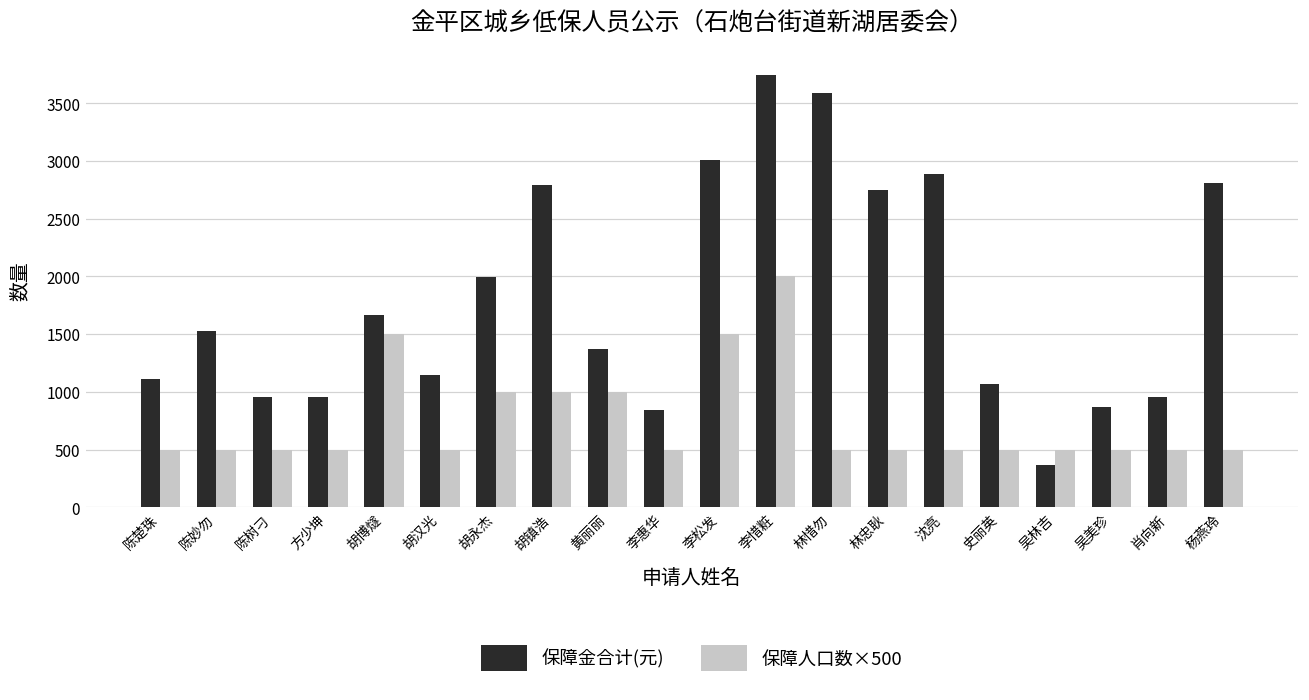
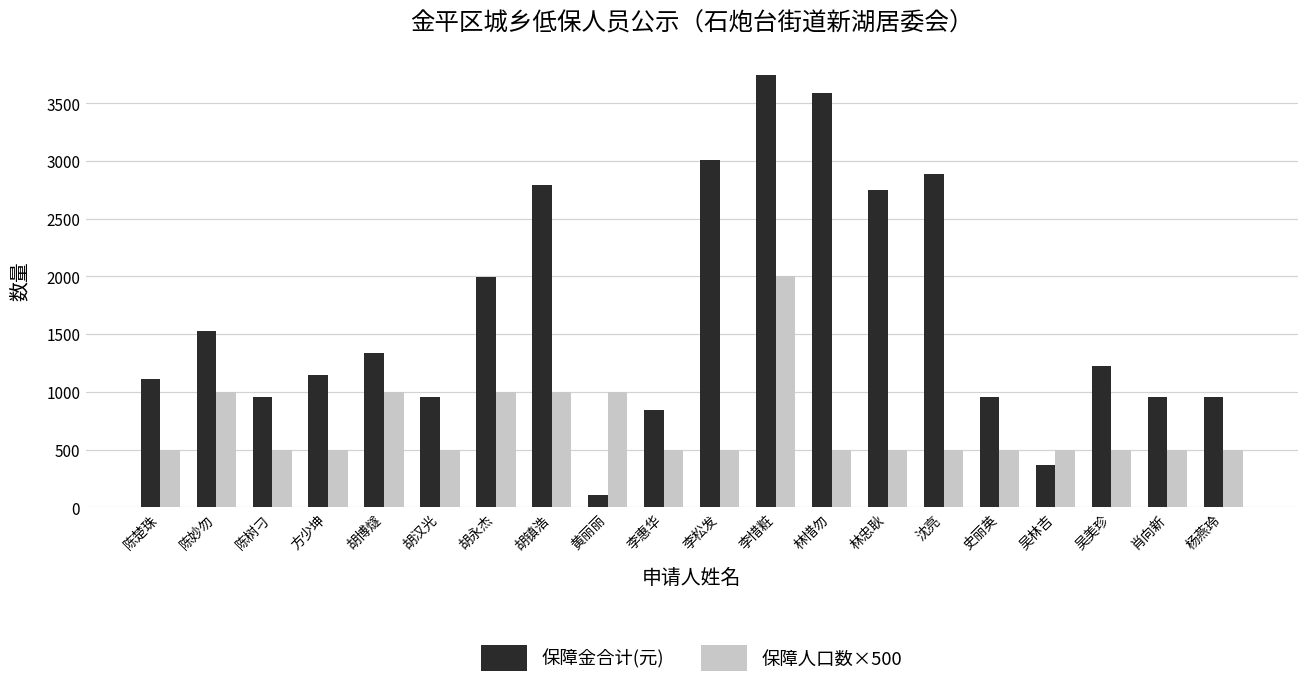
  {
    "保障金合计(元)": {
      "陈楚珠": 1110,
      "陈妙勿": 1530,
      "陈树刁": 960,
-     "方少坤": 960,
-     "胡博燧": 1670,
-     "胡汉光": 1150,
+     "方少坤": 1150,
+     "胡博燧": 1340,
+     "胡汉光": 960,
      "胡永杰": 2000,
      "胡镇浩": 2790,
-     "黄丽丽": 1370,
+     "黄丽丽": 110,
      "李惠华": 840,
      "李松发": 3010,
      "李惜粧": 3750,
      "林惜勿": 3590,
      "林忠耿": 2750,
      "沈亮": 2890,
-     "史丽英": 1070,
+     "史丽英": 960,
      "吴林吉": 370,
-     "吴美珍": 870,
+     "吴美珍": 1220,
      "肖向新": 960,
-     "杨燕玲": 2810
+     "杨燕玲": 960
    },
    "保障人口数×500": {
      "陈楚珠": 500,
-     "陈妙勿": 500,
+     "陈妙勿": 1000,
      "陈树刁": 500,
      "方少坤": 500,
-     "胡博燧": 1500,
+     "胡博燧": 1000,
      "胡汉光": 500,
      "胡永杰": 1000,
      "胡镇浩": 1000,
      "黄丽丽": 1000,
      "李惠华": 500,
-     "李松发": 1500,
+     "李松发": 500,
      "李惜粧": 2000,
      "林惜勿": 500,
      "林忠耿": 500,
      "沈亮": 500,
      "史丽英": 500,
      "吴林吉": 500,
      "吴美珍": 500,
      "肖向新": 500,
      "杨燕玲": 500
    }
  }
